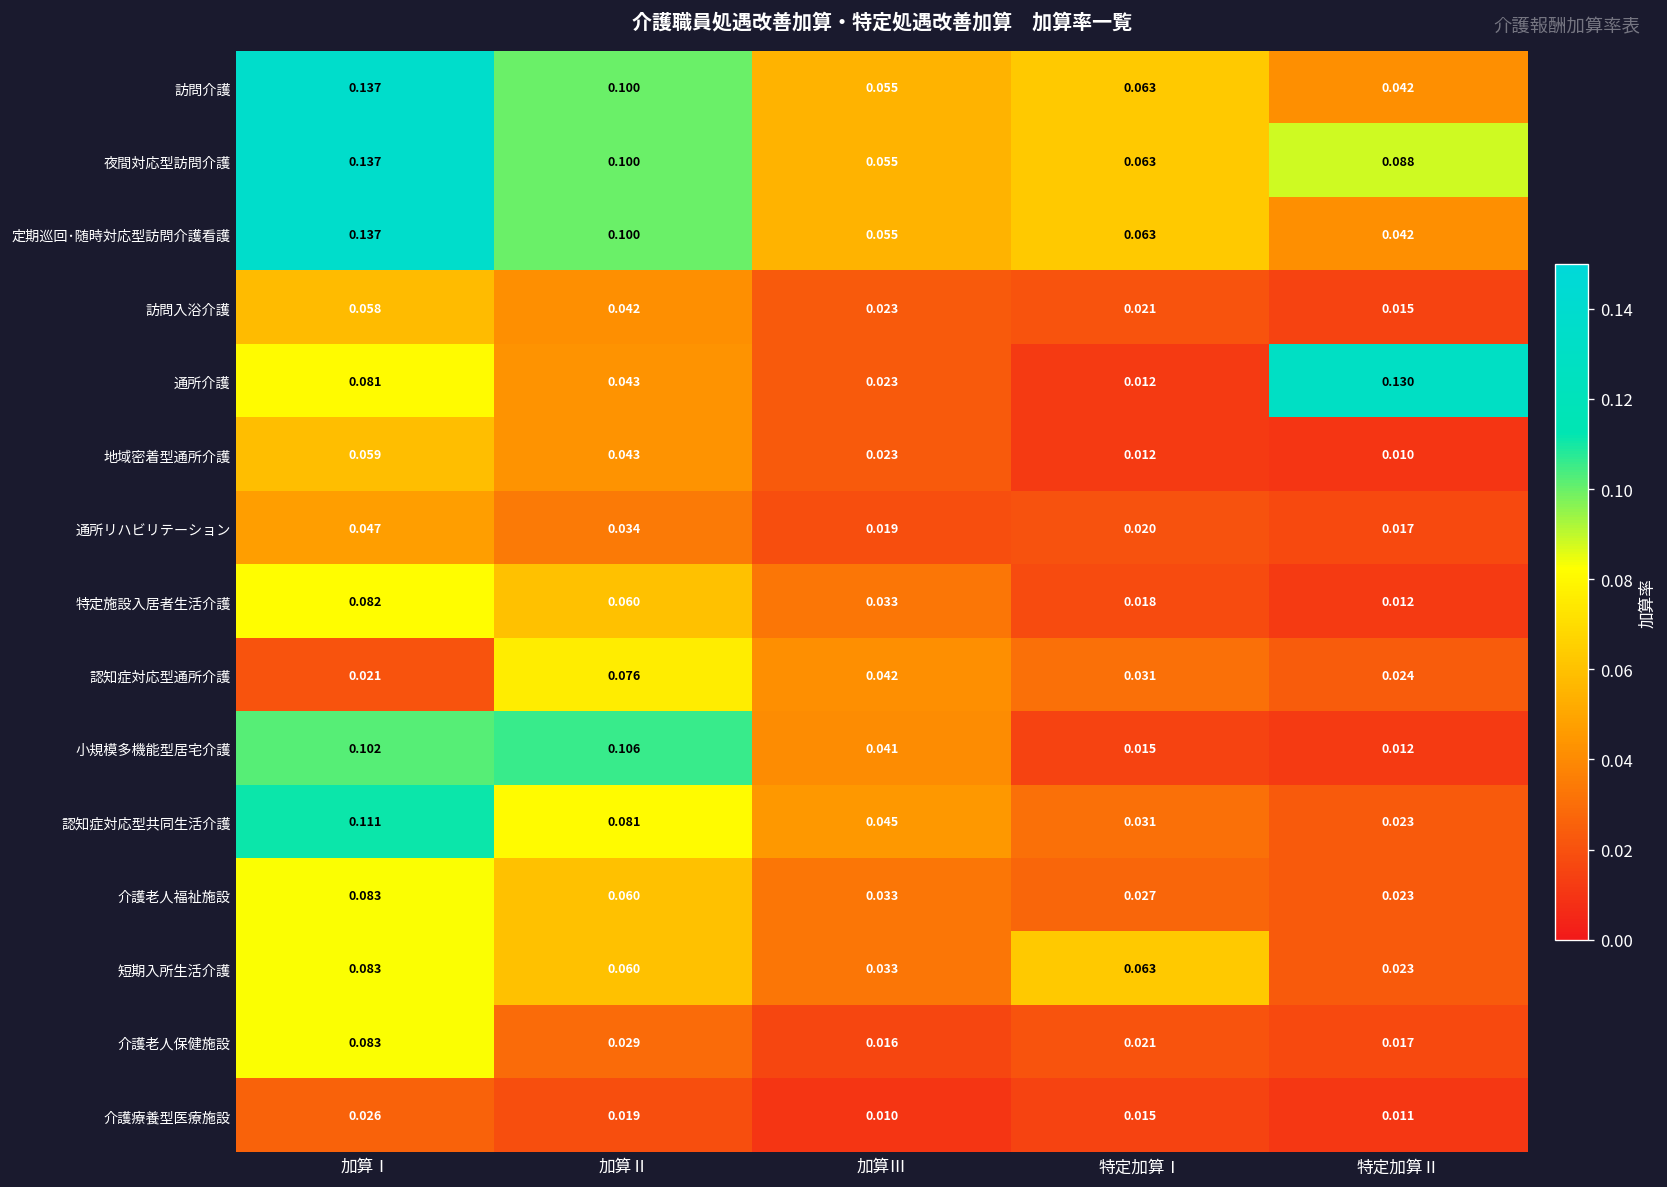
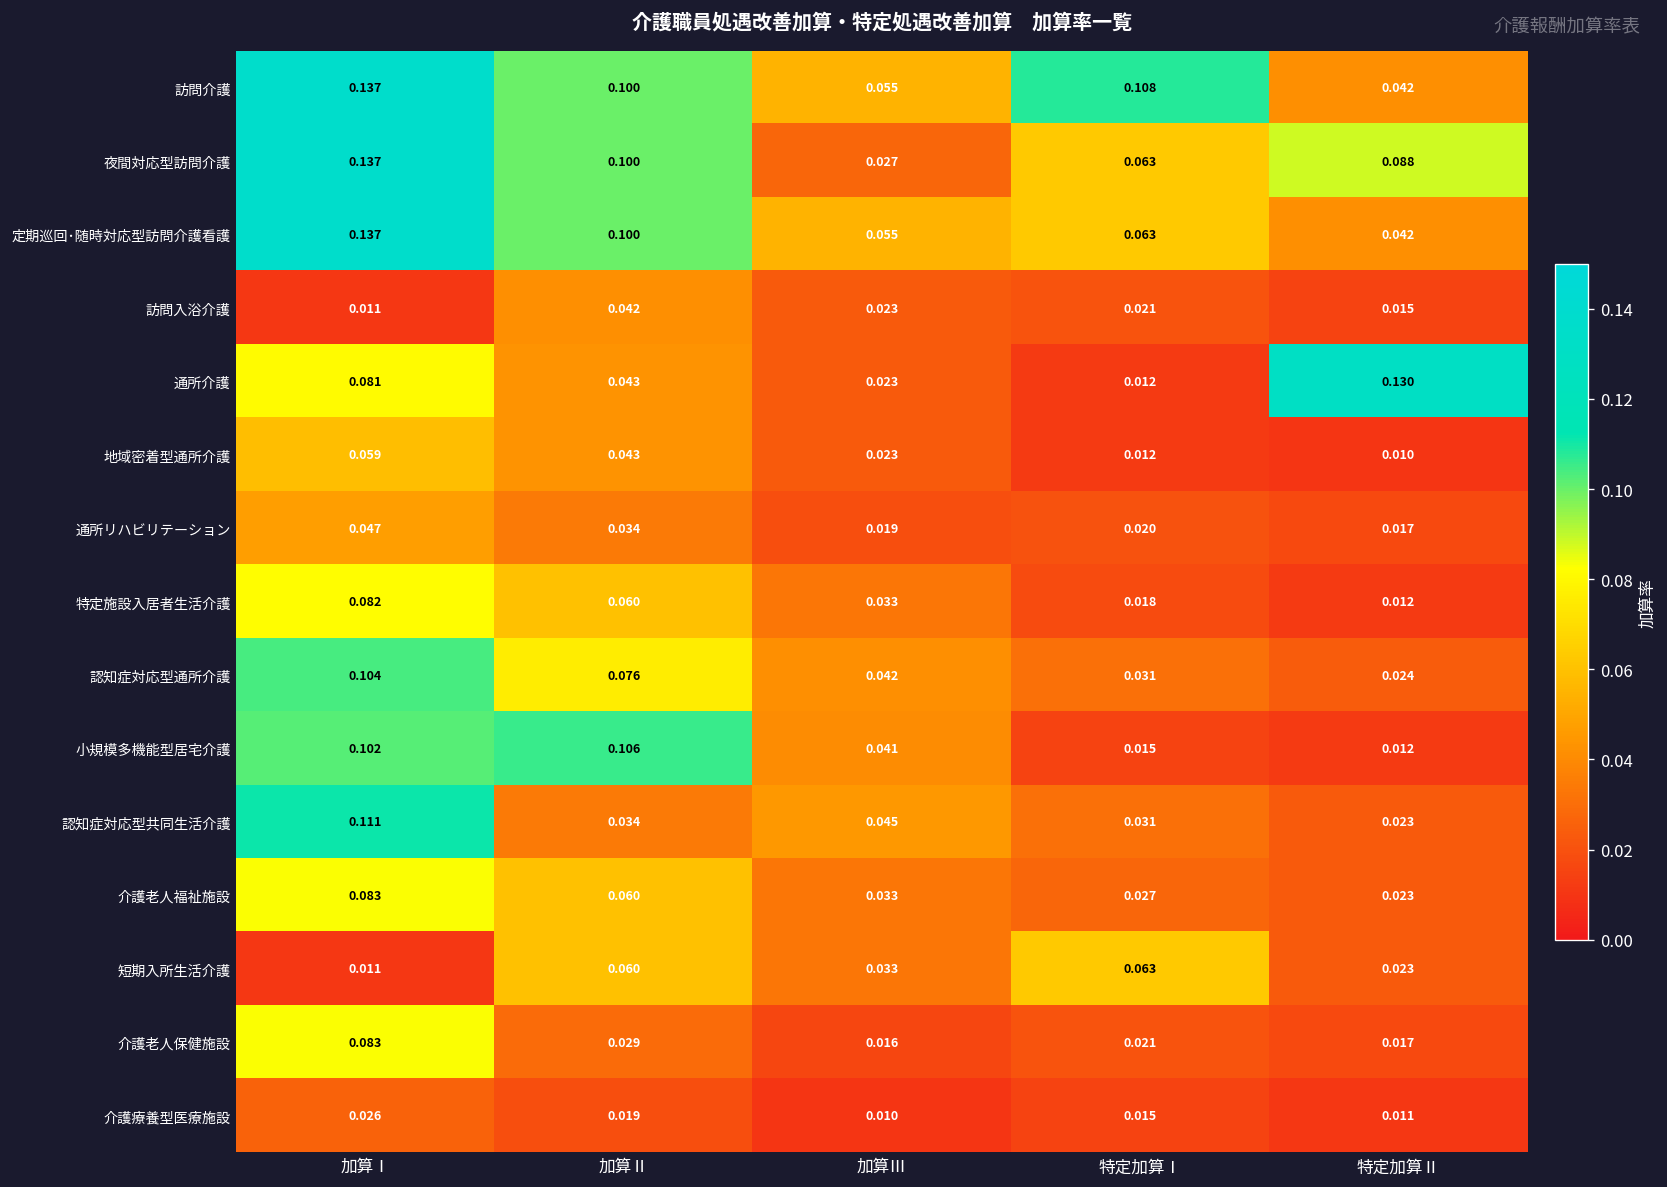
  {
    "訪問介護": {
      "加算Ⅰ": 0.137,
      "加算Ⅱ": 0.100,
      "加算Ⅲ": 0.055,
-     "特定加算Ⅰ": 0.063,
+     "特定加算Ⅰ": 0.108,
      "特定加算Ⅱ": 0.042
    },
    "夜間対応型訪問介護": {
      "加算Ⅰ": 0.137,
      "加算Ⅱ": 0.100,
-     "加算Ⅲ": 0.055,
+     "加算Ⅲ": 0.027,
      "特定加算Ⅰ": 0.063,
      "特定加算Ⅱ": 0.088
    },
    "定期巡回･随時対応型訪問介護看護": {
      "加算Ⅰ": 0.137,
      "加算Ⅱ": 0.100,
      "加算Ⅲ": 0.055,
      "特定加算Ⅰ": 0.063,
      "特定加算Ⅱ": 0.042
    },
    "訪問入浴介護": {
-     "加算Ⅰ": 0.058,
+     "加算Ⅰ": 0.011,
      "加算Ⅱ": 0.042,
      "加算Ⅲ": 0.023,
      "特定加算Ⅰ": 0.021,
      "特定加算Ⅱ": 0.015
    },
    "通所介護": {
      "加算Ⅰ": 0.081,
      "加算Ⅱ": 0.043,
      "加算Ⅲ": 0.023,
      "特定加算Ⅰ": 0.012,
      "特定加算Ⅱ": 0.130
    },
    "地域密着型通所介護": {
      "加算Ⅰ": 0.059,
      "加算Ⅱ": 0.043,
      "加算Ⅲ": 0.023,
      "特定加算Ⅰ": 0.012,
      "特定加算Ⅱ": 0.010
    },
    "通所リハビリテーション": {
      "加算Ⅰ": 0.047,
      "加算Ⅱ": 0.034,
      "加算Ⅲ": 0.019,
      "特定加算Ⅰ": 0.020,
      "特定加算Ⅱ": 0.017
    },
    "特定施設入居者生活介護": {
      "加算Ⅰ": 0.082,
      "加算Ⅱ": 0.060,
      "加算Ⅲ": 0.033,
      "特定加算Ⅰ": 0.018,
      "特定加算Ⅱ": 0.012
    },
    "認知症対応型通所介護": {
-     "加算Ⅰ": 0.021,
+     "加算Ⅰ": 0.104,
      "加算Ⅱ": 0.076,
      "加算Ⅲ": 0.042,
      "特定加算Ⅰ": 0.031,
      "特定加算Ⅱ": 0.024
    },
    "小規模多機能型居宅介護": {
      "加算Ⅰ": 0.102,
      "加算Ⅱ": 0.106,
      "加算Ⅲ": 0.041,
      "特定加算Ⅰ": 0.015,
      "特定加算Ⅱ": 0.012
    },
    "認知症対応型共同生活介護": {
      "加算Ⅰ": 0.111,
-     "加算Ⅱ": 0.081,
+     "加算Ⅱ": 0.034,
      "加算Ⅲ": 0.045,
      "特定加算Ⅰ": 0.031,
      "特定加算Ⅱ": 0.023
    },
    "介護老人福祉施設": {
      "加算Ⅰ": 0.083,
      "加算Ⅱ": 0.060,
      "加算Ⅲ": 0.033,
      "特定加算Ⅰ": 0.027,
      "特定加算Ⅱ": 0.023
    },
    "短期入所生活介護": {
-     "加算Ⅰ": 0.083,
+     "加算Ⅰ": 0.011,
      "加算Ⅱ": 0.060,
      "加算Ⅲ": 0.033,
      "特定加算Ⅰ": 0.063,
      "特定加算Ⅱ": 0.023
    },
    "介護老人保健施設": {
      "加算Ⅰ": 0.083,
      "加算Ⅱ": 0.029,
      "加算Ⅲ": 0.016,
      "特定加算Ⅰ": 0.021,
      "特定加算Ⅱ": 0.017
    },
    "介護療養型医療施設": {
      "加算Ⅰ": 0.026,
      "加算Ⅱ": 0.019,
      "加算Ⅲ": 0.010,
      "特定加算Ⅰ": 0.015,
      "特定加算Ⅱ": 0.011
    }
  }
